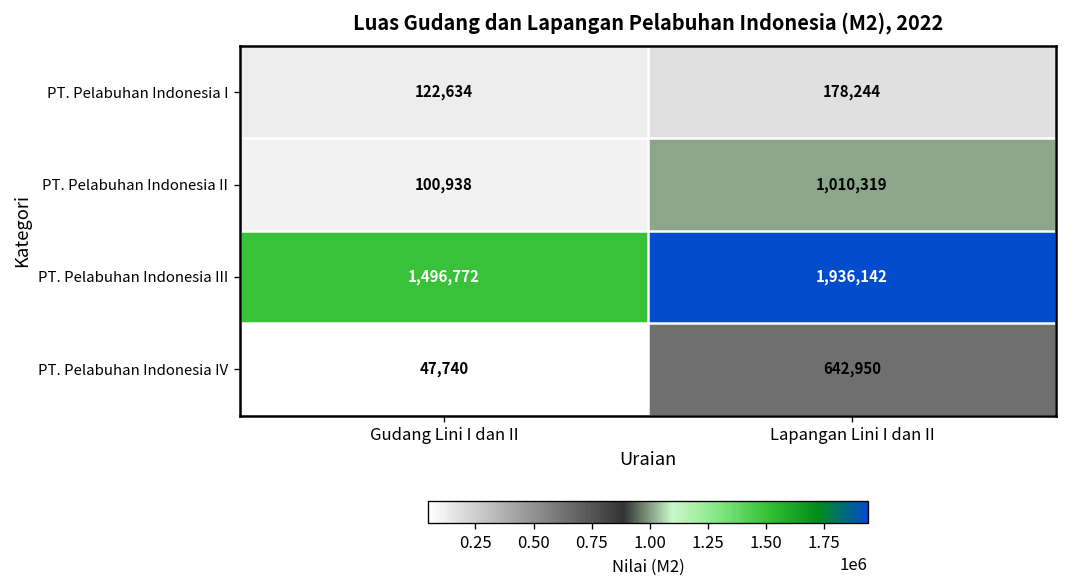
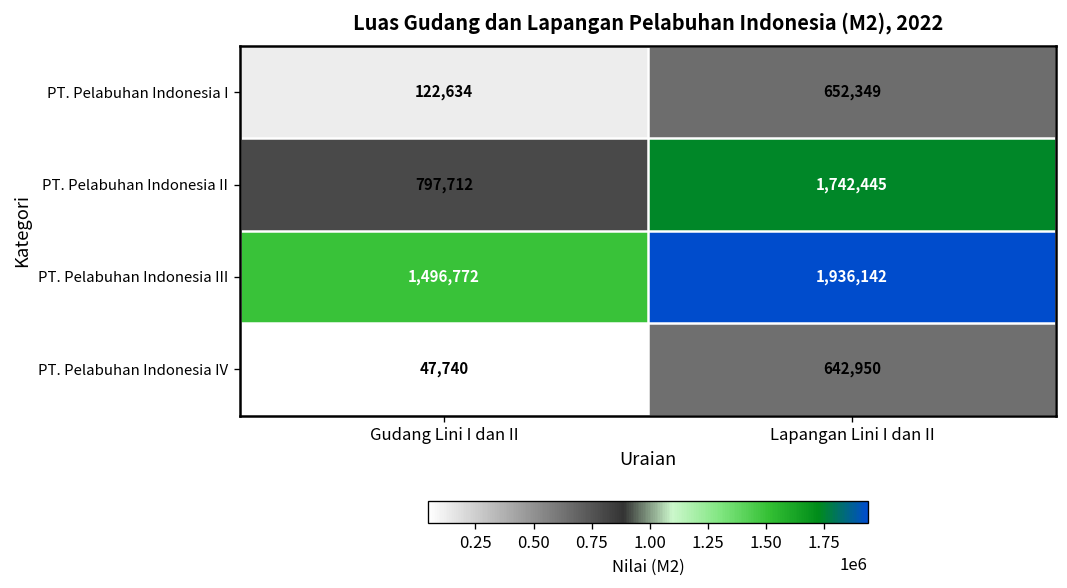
  {
    "PT. Pelabuhan Indonesia I": {
      "Gudang Lini I dan II": "122,634",
-     "Lapangan Lini I dan II": "178,244"
+     "Lapangan Lini I dan II": "652,349"
    },
    "PT. Pelabuhan Indonesia II": {
-     "Gudang Lini I dan II": "100,938",
-     "Lapangan Lini I dan II": "1,010,319"
+     "Gudang Lini I dan II": "797,712",
+     "Lapangan Lini I dan II": "1,742,445"
    },
    "PT. Pelabuhan Indonesia III": {
      "Gudang Lini I dan II": "1,496,772",
      "Lapangan Lini I dan II": "1,936,142"
    },
    "PT. Pelabuhan Indonesia IV": {
      "Gudang Lini I dan II": "47,740",
      "Lapangan Lini I dan II": "642,950"
    }
  }
